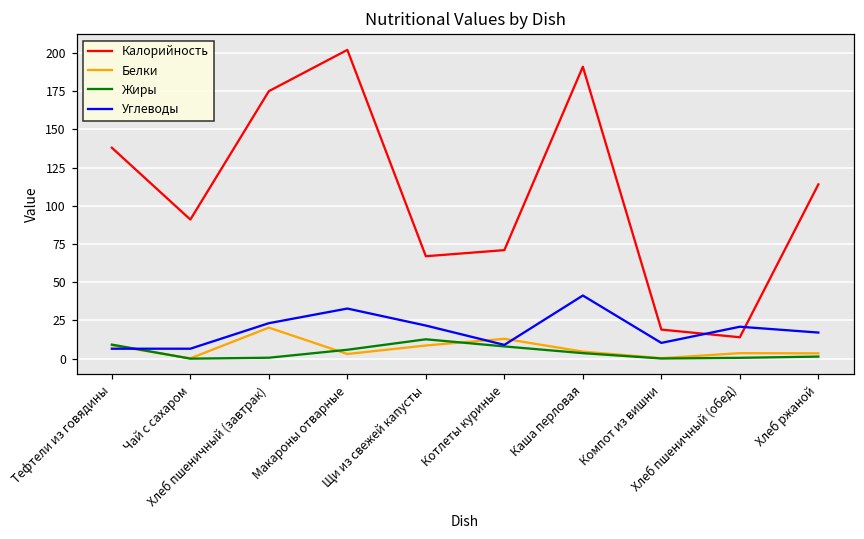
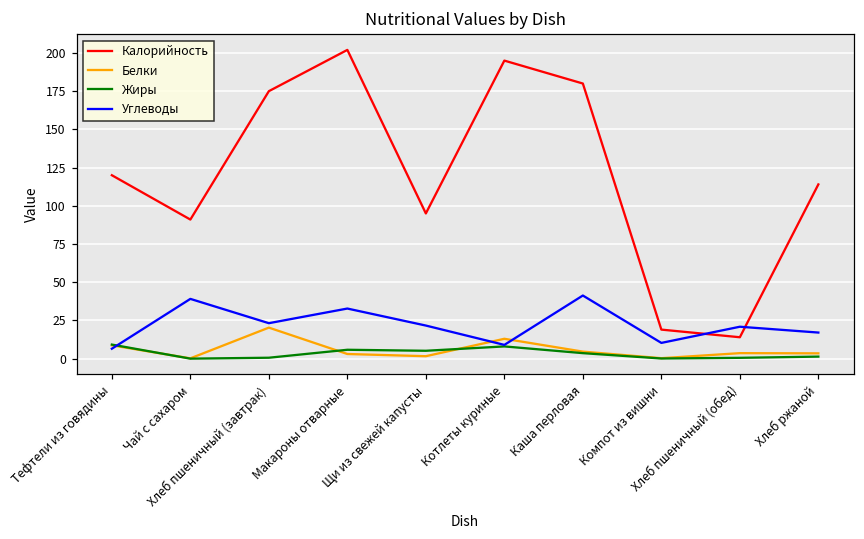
  {
    "Калорийность": {
-     "Тефтели из говядины": 138,
+     "Тефтели из говядины": 120,
      "Чай с сахаром": 91,
      "Хлеб пшеничный (завтрак)": 175,
      "Макароны отварные": 202,
-     "Щи из свежей капусты": 67,
-     "Котлеты куриные": 71,
-     "Каша перловая": 191,
+     "Щи из свежей капусты": 95,
+     "Котлеты куриные": 195,
+     "Каша перловая": 180,
      "Компот из вишни": 19,
      "Хлеб пшеничный (обед)": 14,
      "Хлеб ржаной": 114
    },
    "Белки": {
      "Хлеб пшеничный (завтрак)": 20,
      "Макароны отварные": 3,
-     "Щи из свежей капусты": 9,
+     "Щи из свежей капусты": 2,
      "Котлеты куриные": 13,
      "Хлеб пшеничный (обед)": 4,
      "Хлеб ржаной": 3
    },
    "Жиры": {
      "Хлеб пшеничный (завтрак)": 1,
      "Макароны отварные": 6,
-     "Щи из свежей капусты": 13,
+     "Щи из свежей капусты": 5,
      "Хлеб пшеничный (обед)": 1,
      "Хлеб ржаной": 1
    },
    "Углеводы": {
      "Тефтели из говядины": 7,
-     "Чай с сахаром": 7,
+     "Чай с сахаром": 39,
      "Хлеб пшеничный (завтрак)": 23,
      "Макароны отварные": 33,
      "Щи из свежей капусты": 22,
      "Каша перловая": 41,
      "Компот из вишни": 10,
      "Хлеб пшеничный (обед)": 21,
      "Хлеб ржаной": 17
    }
  }
